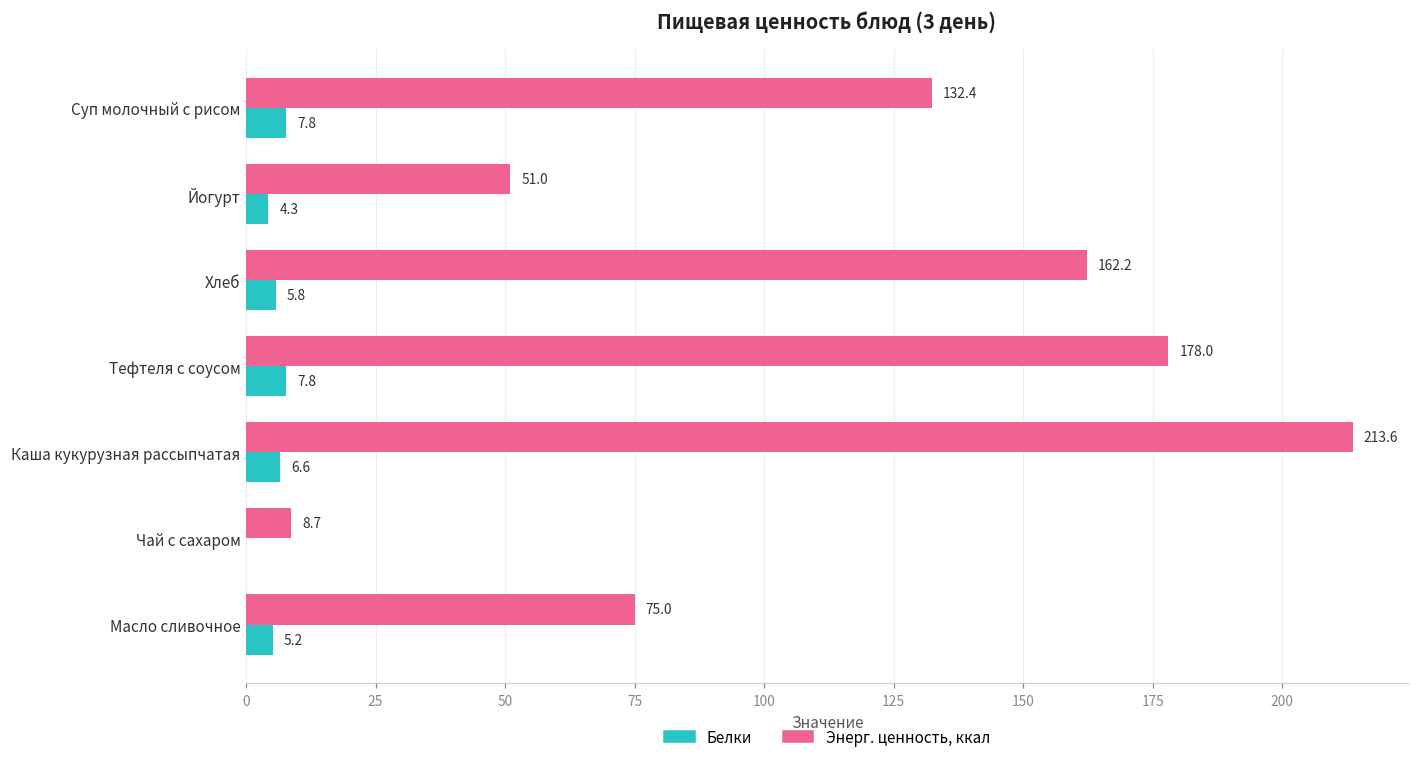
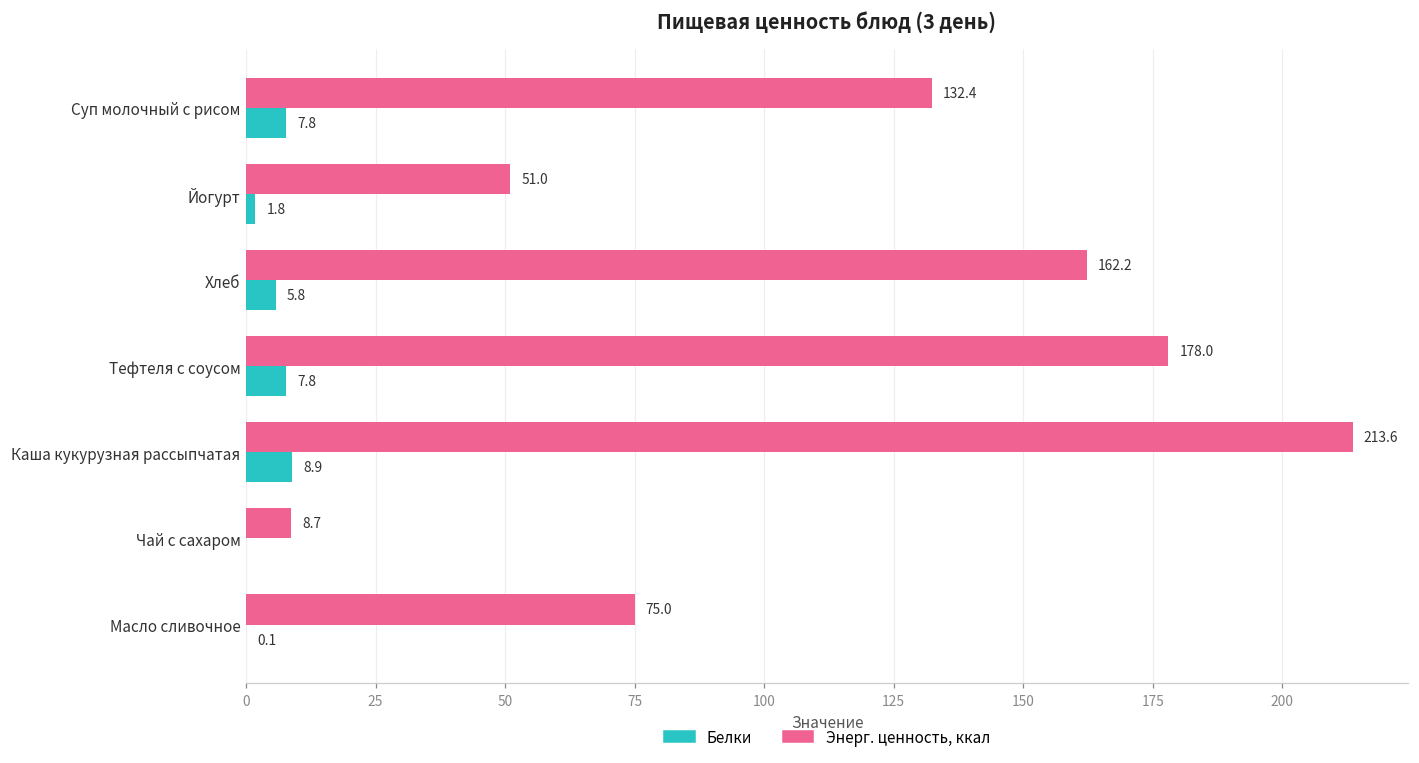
  {
    "Белки": {
      "Суп молочный с рисом": 7.8,
-     "Йогурт": 4.3,
+     "Йогурт": 1.8,
      "Хлеб": 5.8,
      "Тефтеля с соусом": 7.8,
-     "Каша кукурузная рассыпчатая": 6.6,
-     "Масло сливочное": 5.2
+     "Каша кукурузная рассыпчатая": 8.9,
+     "Масло сливочное": 0.1
    },
    "Энерг. ценность, ккал": {
      "Суп молочный с рисом": 132.4,
      "Йогурт": 51.0,
      "Хлеб": 162.2,
      "Тефтеля с соусом": 178.0,
      "Каша кукурузная рассыпчатая": 213.6,
      "Чай с сахаром": 8.7,
      "Масло сливочное": 75.0
    }
  }
